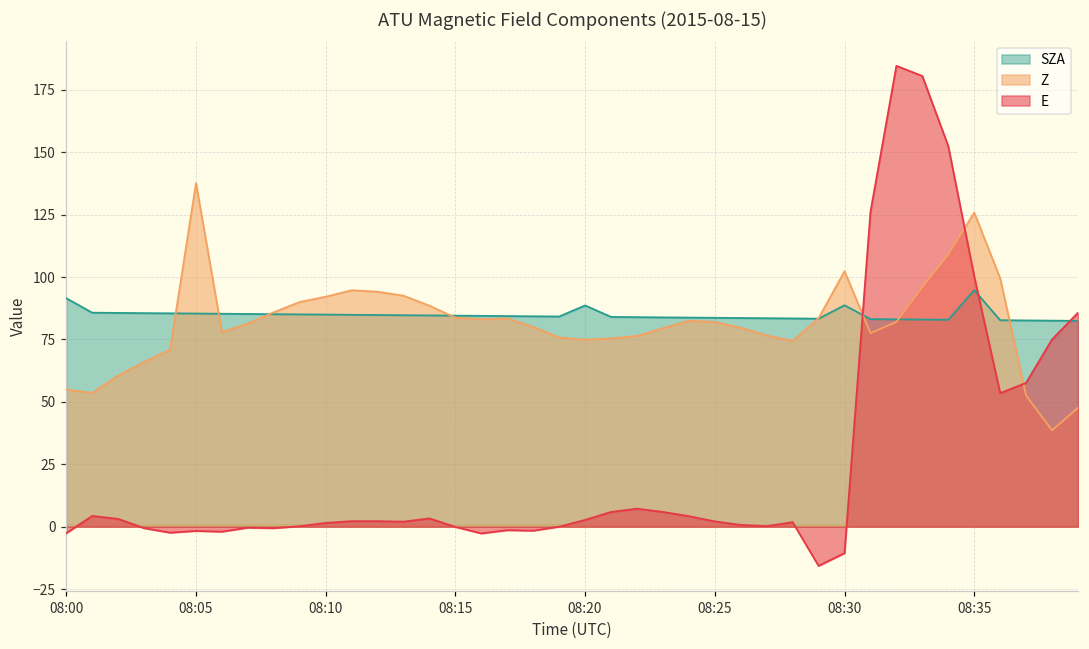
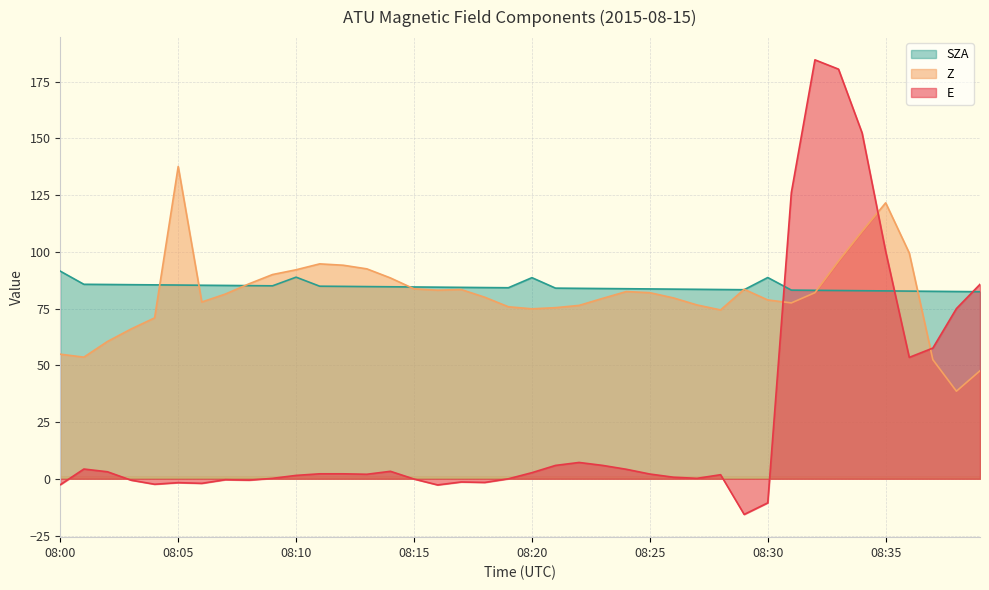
  {
    "SZA": {
      "08:00": 91,
      "08:05": 85,
-     "08:10": 85,
+     "08:10": 89,
      "08:20": 89,
      "08:25": 84,
      "08:30": 89,
-     "08:35": 95
+     "08:35": 83
    },
    "Z": {
      "08:00": 55,
      "08:05": 138,
      "08:10": 92,
      "08:20": 75,
      "08:25": 82,
-     "08:30": 102,
-     "08:35": 126
+     "08:30": 79,
+     "08:35": 122
    }
  }
